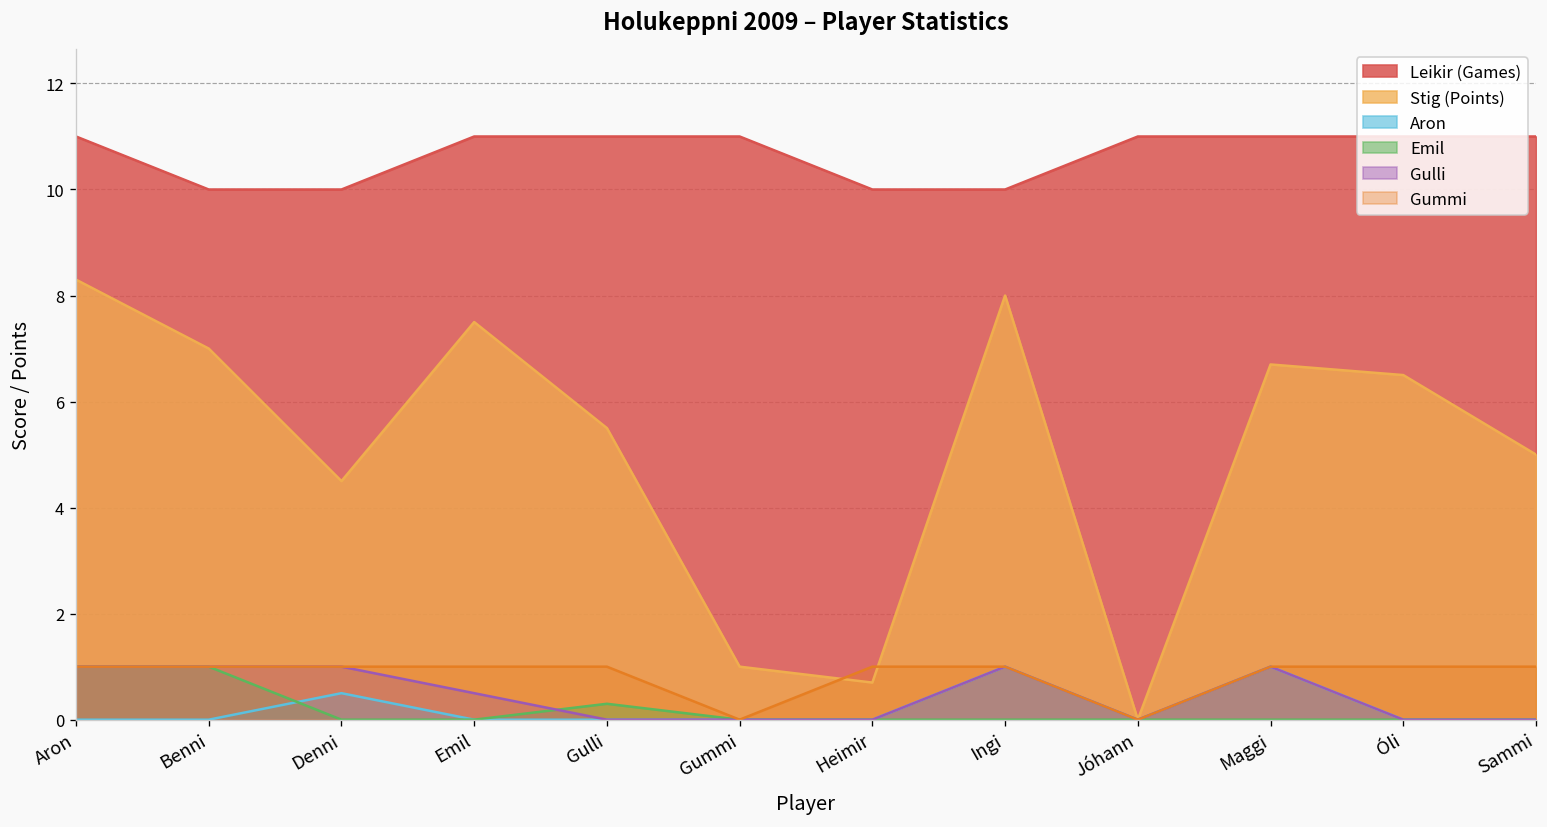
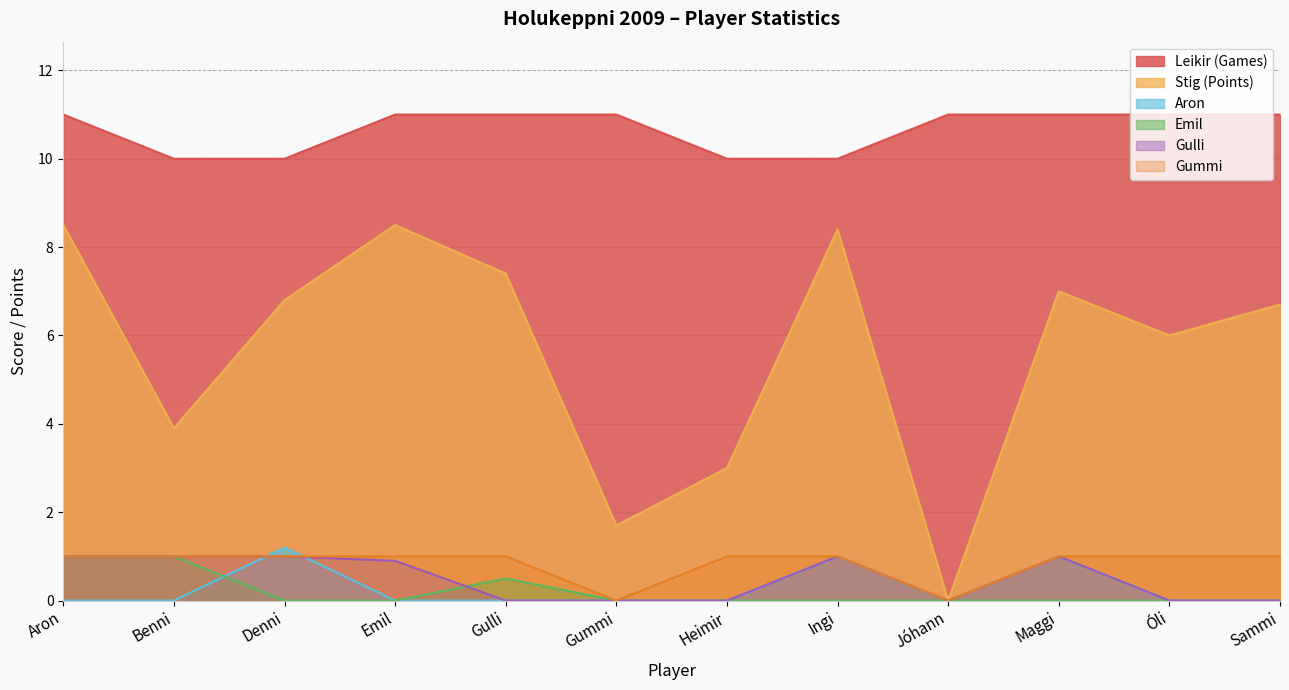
  {
    "Leikir (Games)": {
      "Aron": 11.0,
      "Benni": 10.0,
      "Denni": 10.0,
      "Emil": 11.0,
      "Gulli": 11.0,
      "Gummi": 11.0,
      "Heimir": 10.0,
      "Ingi": 10.0,
      "Jóhann": 11.0,
      "Maggi": 11.0,
      "Sammi": 11.0
    },
    "Stig (Points)": {
-     "Aron": 8.3,
-     "Benni": 7.0,
-     "Denni": 4.5,
-     "Emil": 7.5,
-     "Gulli": 5.5,
-     "Gummi": 1.0,
-     "Heimir": 0.7,
-     "Ingi": 8.0,
-     "Maggi": 6.7,
-     "Óli": 6.5,
-     "Sammi": 5.0
+     "Aron": 8.5,
+     "Benni": 3.9,
+     "Denni": 6.8,
+     "Emil": 8.5,
+     "Gulli": 7.4,
+     "Gummi": 1.7,
+     "Heimir": 3.0,
+     "Ingi": 8.4,
+     "Maggi": 7.0,
+     "Óli": 6.0,
+     "Sammi": 6.7
    },
    "Aron": {
      "Aron": 0.0,
      "Benni": 0.0,
-     "Denni": 0.5
+     "Denni": 1.2
    },
    "Emil": {
      "Denni": 0.0,
-     "Gulli": 0.3,
+     "Gulli": 0.5,
      "Ingi": 0.0,
      "Maggi": 0.0
    },
    "Gulli": {
-     "Emil": 0.5
+     "Emil": 0.9
    },
    "Gummi": {
      "Emil": 1.0,
      "Gulli": 1.0,
      "Heimir": 1.0,
      "Óli": 1.0,
      "Sammi": 1.0
    }
  }
